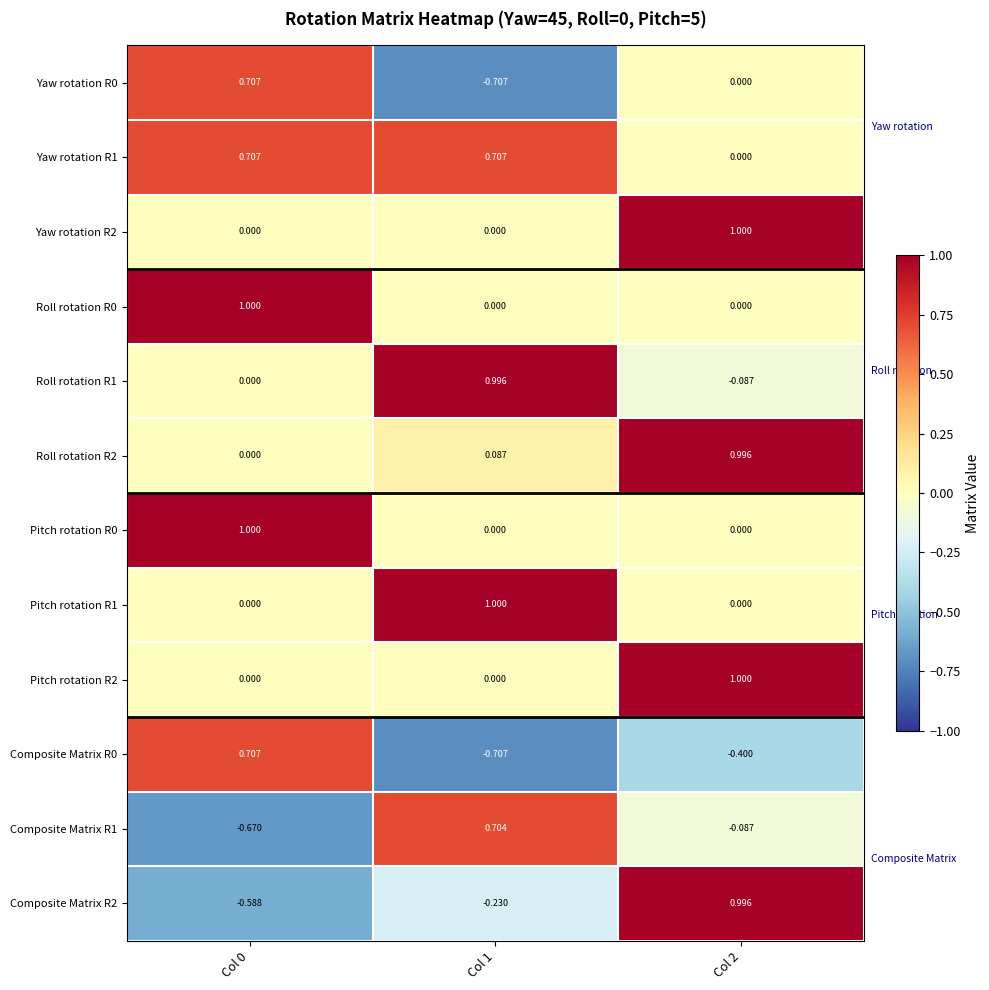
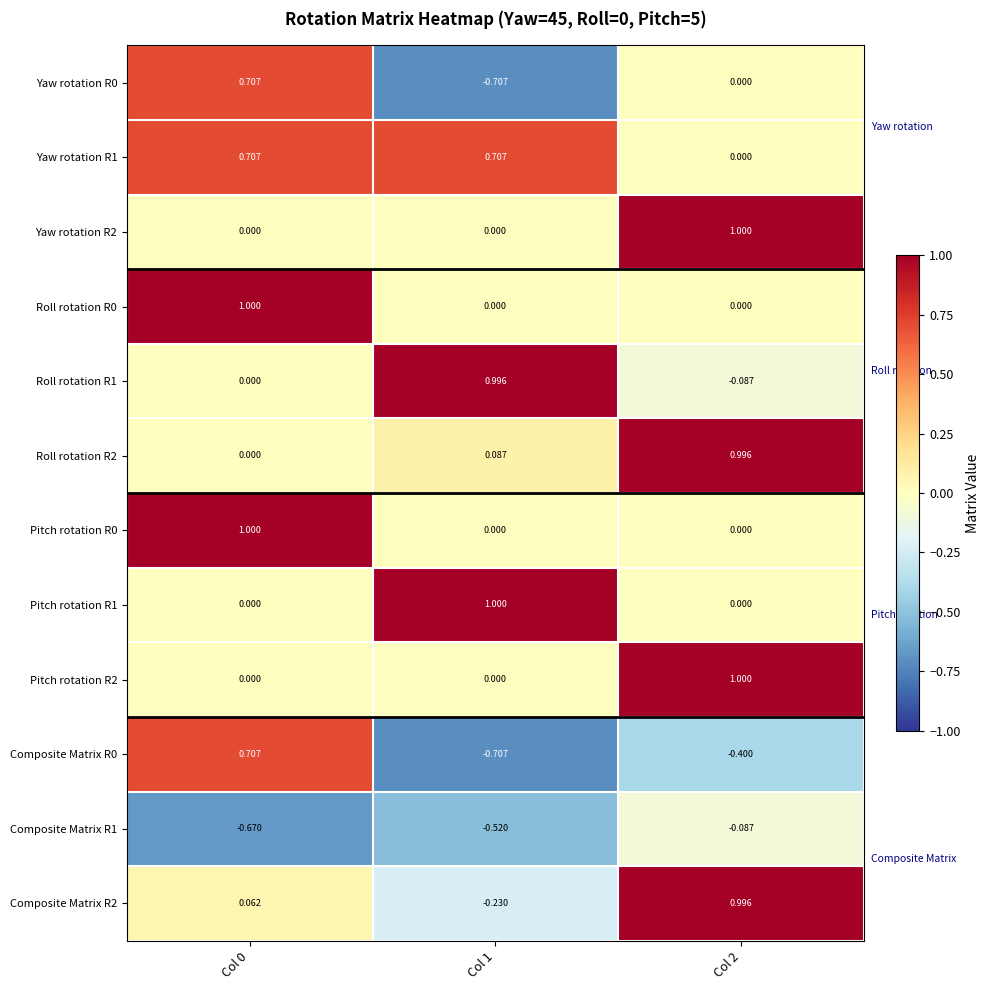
  {
    "Yaw rotation R0": {
      "Col 0": 0.707,
      "Col 1": -0.707,
      "Col 2": 0.000
    },
    "Yaw rotation R1": {
      "Col 0": 0.707,
      "Col 1": 0.707,
      "Col 2": 0.000
    },
    "Yaw rotation R2": {
      "Col 0": 0.000,
      "Col 1": 0.000,
      "Col 2": 1.000
    },
    "Roll rotation R0": {
      "Col 0": 1.000,
      "Col 1": 0.000,
      "Col 2": 0.000
    },
    "Roll rotation R1": {
      "Col 0": 0.000,
      "Col 1": 0.996,
      "Col 2": -0.087
    },
    "Roll rotation R2": {
      "Col 0": 0.000,
      "Col 1": 0.087,
      "Col 2": 0.996
    },
    "Pitch rotation R0": {
      "Col 0": 1.000,
      "Col 1": 0.000,
      "Col 2": 0.000
    },
    "Pitch rotation R1": {
      "Col 0": 0.000,
      "Col 1": 1.000,
      "Col 2": 0.000
    },
    "Pitch rotation R2": {
      "Col 0": 0.000,
      "Col 1": 0.000,
      "Col 2": 1.000
    },
    "Composite Matrix R0": {
      "Col 0": 0.707,
      "Col 1": -0.707,
      "Col 2": -0.400
    },
    "Composite Matrix R1": {
      "Col 0": -0.670,
-     "Col 1": 0.704,
+     "Col 1": -0.520,
      "Col 2": -0.087
    },
    "Composite Matrix R2": {
-     "Col 0": -0.588,
+     "Col 0": 0.062,
      "Col 1": -0.230,
      "Col 2": 0.996
    }
  }
